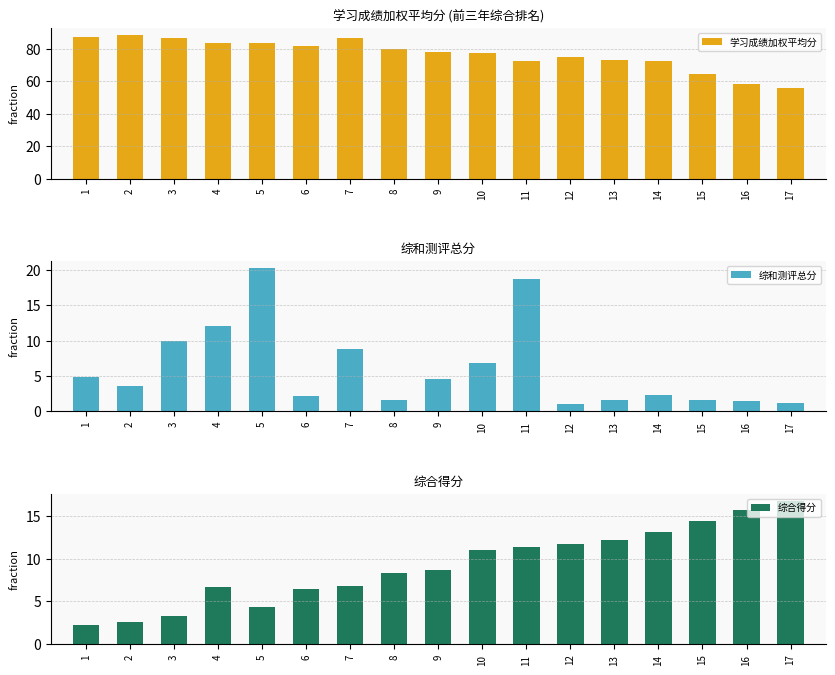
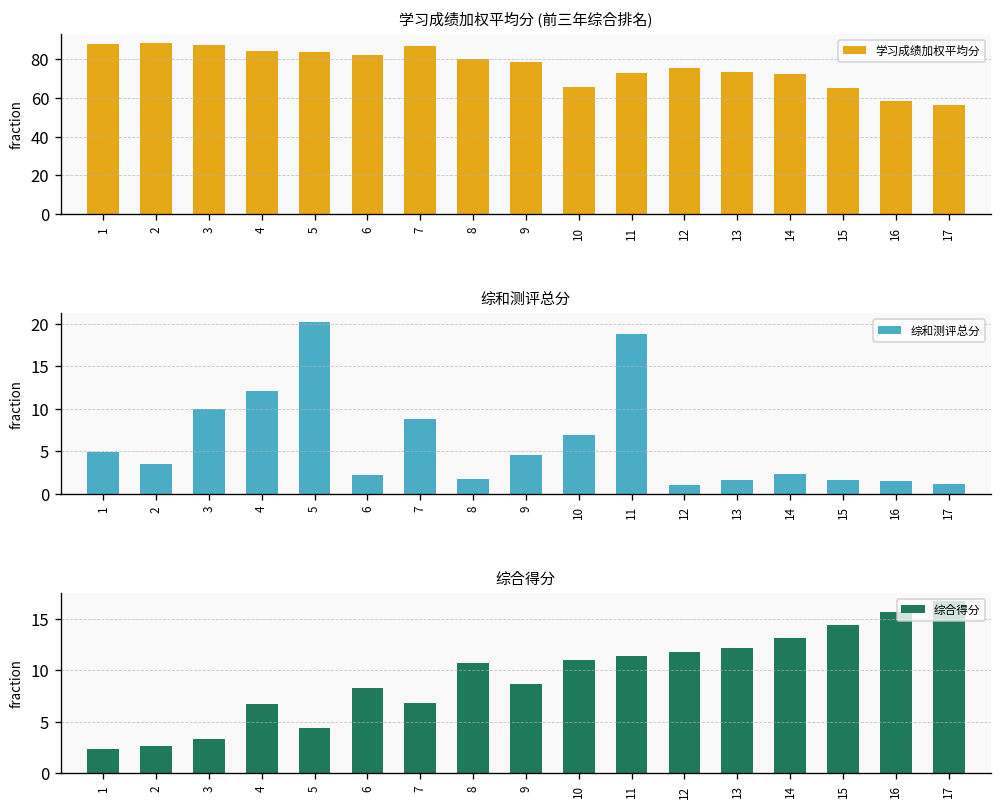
  {
    "学习成绩加权平均分 (前三年综合排名)": {
      "1": 88,
      "2": 88,
      "3": 87,
      "4": 84,
      "5": 83,
      "6": 82,
      "7": 87,
      "8": 80,
      "9": 78,
-     "10": 77,
+     "10": 65,
      "11": 73,
      "12": 75,
      "13": 73,
      "14": 72,
      "15": 65,
      "16": 58,
      "17": 56
    },
    "综和测评总分": {
      "1": 5,
      "2": 4,
      "3": 10,
      "4": 12,
      "5": 20,
      "6": 2,
      "7": 9,
      "8": 2,
      "9": 5,
      "10": 7,
      "11": 19,
      "12": 1,
      "13": 2,
      "14": 2,
      "15": 2,
      "16": 1,
      "17": 1
    },
    "综合得分": {
      "1": 2,
      "2": 3,
      "3": 3,
      "4": 7,
      "5": 4,
-     "6": 6,
+     "6": 8,
      "7": 7,
-     "8": 8,
+     "8": 11,
      "9": 9,
      "10": 11,
      "11": 11,
      "12": 12,
      "13": 12,
      "14": 13,
      "15": 14,
      "16": 16
    }
  }
